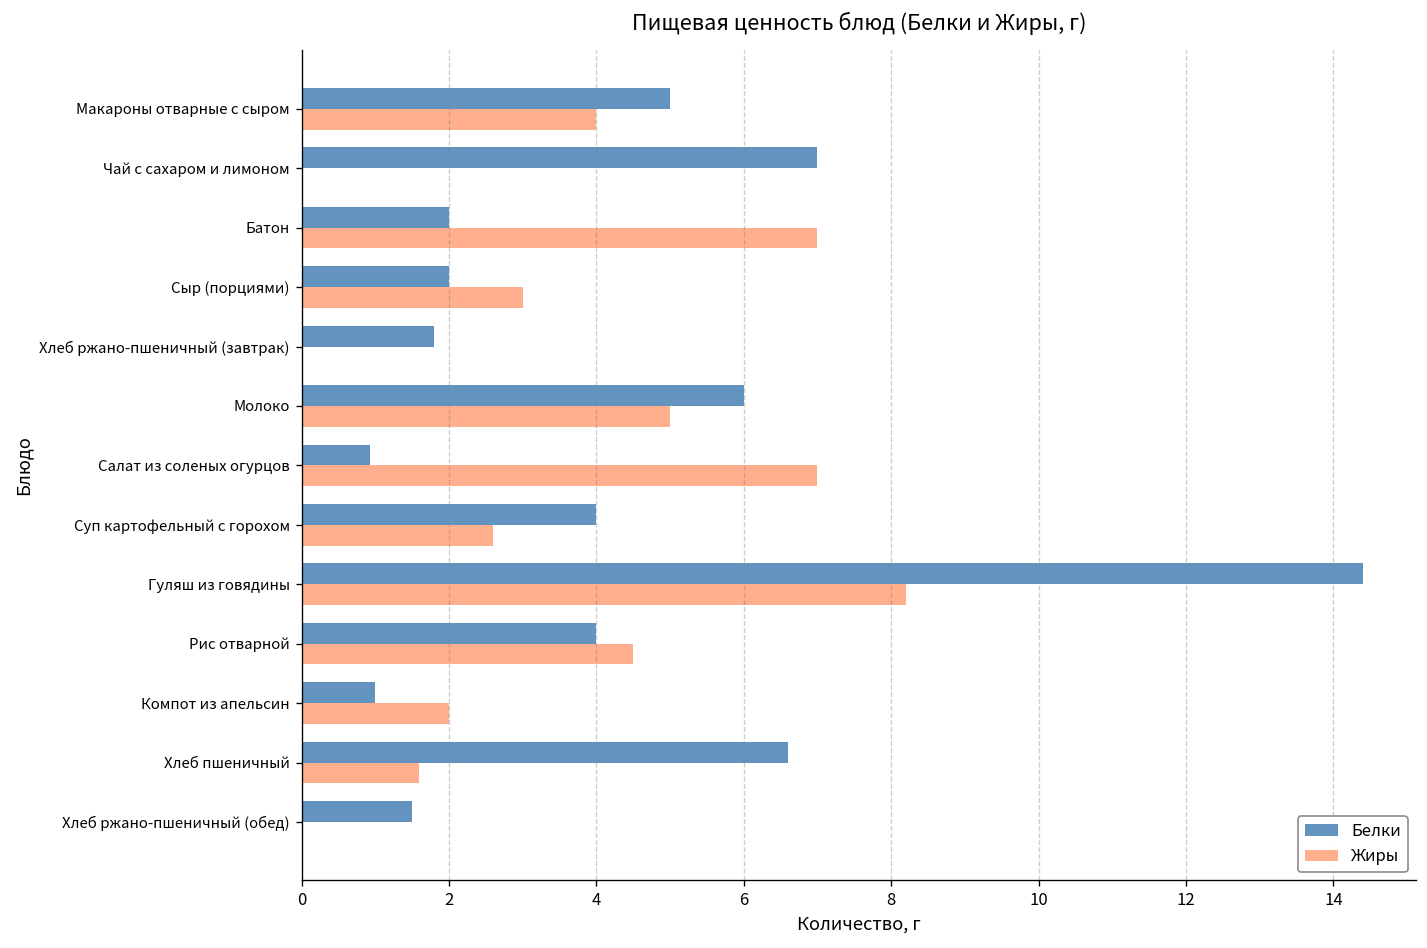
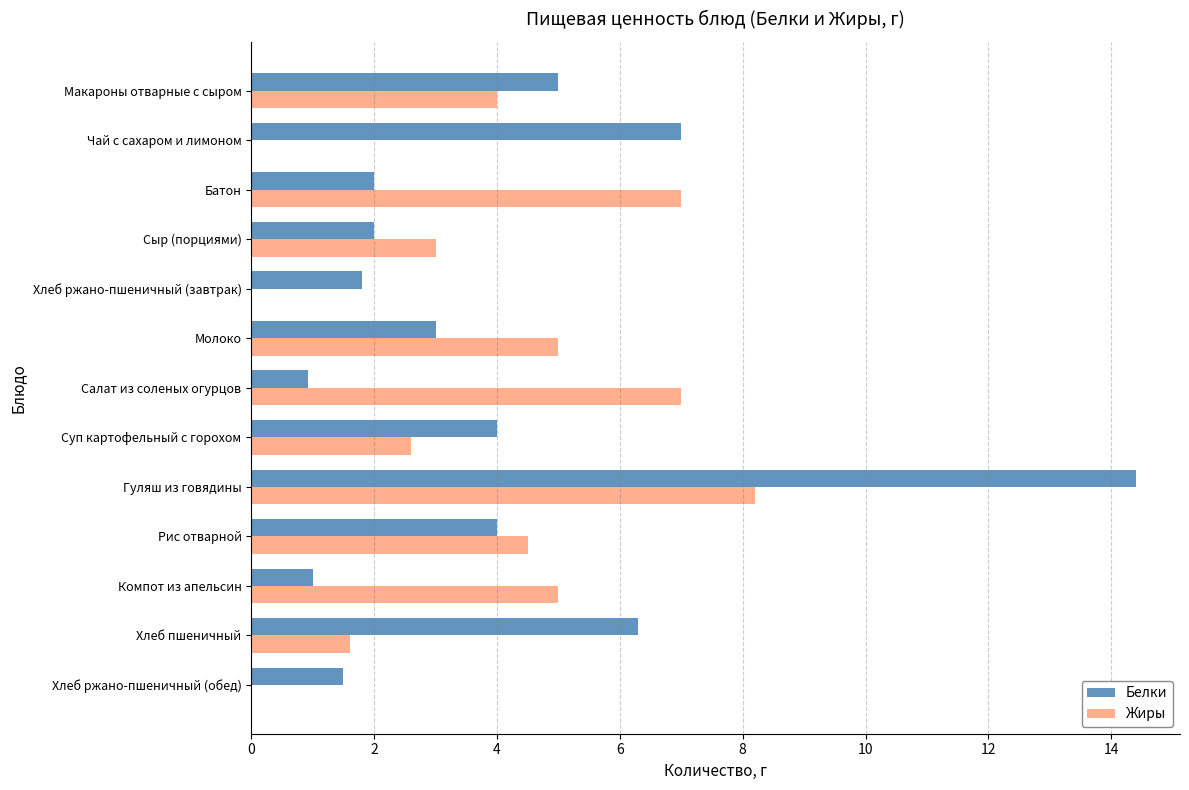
  {
    "Белки": {
      "Макароны отварные с сыром": 5.0,
      "Чай с сахаром и лимоном": 7.0,
      "Батон": 2.0,
      "Сыр (порциями)": 2.0,
      "Хлеб ржано-пшеничный (завтрак)": 1.8,
-     "Молоко": 6,
+     "Молоко": 3,
      "Салат из соленых огурцов": 0.9,
      "Суп картофельный с горохом": 4.0,
      "Гуляш из говядины": 14.4,
      "Рис отварной": 4.0,
      "Компот из апельсин": 1.0,
-     "Хлеб пшеничный": 6.6,
+     "Хлеб пшеничный": 6.3,
      "Хлеб ржано-пшеничный (обед)": 1.5
    },
    "Жиры": {
      "Макароны отварные с сыром": 4,
      "Чай с сахаром и лимоном": 0,
      "Батон": 7,
      "Сыр (порциями)": 3,
      "Хлеб ржано-пшеничный (завтрак)": 0,
      "Молоко": 5,
      "Салат из соленых огурцов": 7,
      "Суп картофельный с горохом": 2.6,
      "Гуляш из говядины": 8.2,
      "Рис отварной": 4.5,
-     "Компот из апельсин": 2,
+     "Компот из апельсин": 5,
      "Хлеб пшеничный": 1.6,
      "Хлеб ржано-пшеничный (обед)": 0
    }
  }
